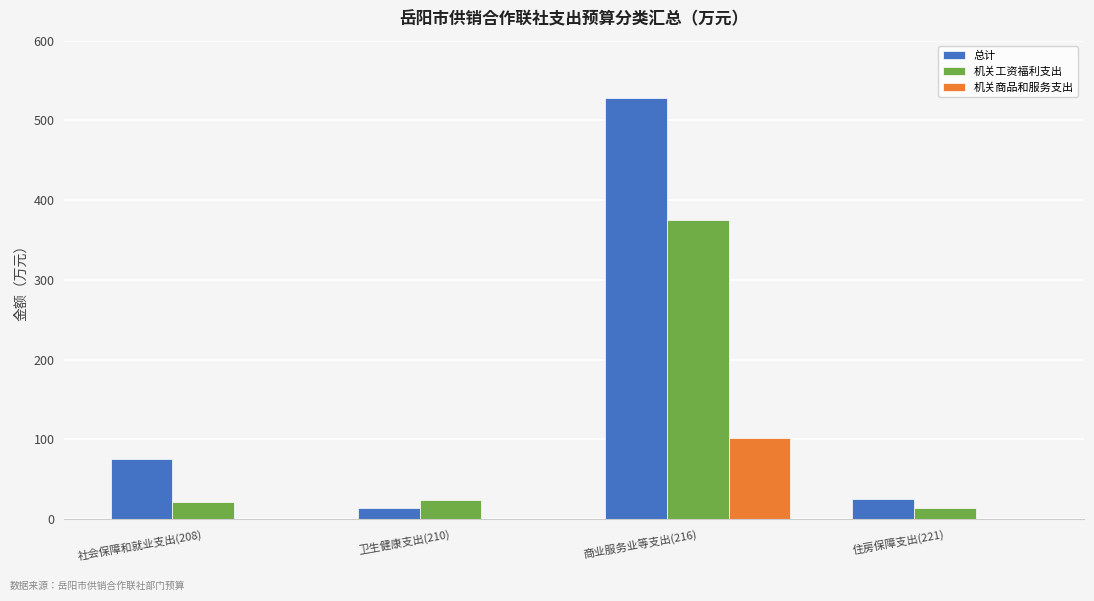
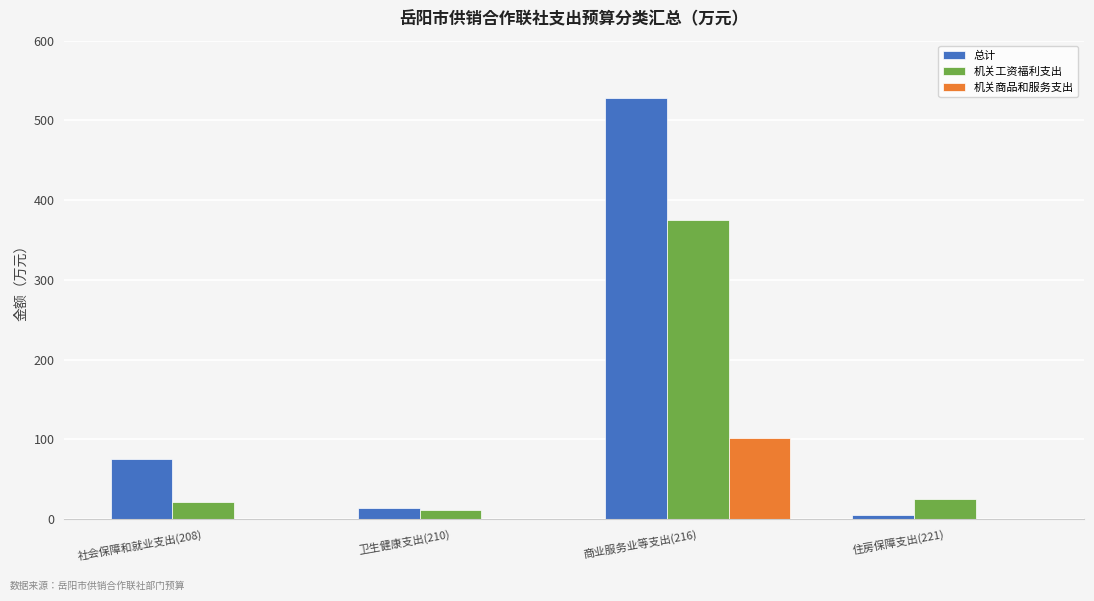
  {
    "总计": {
      "社会保障和就业支出(208)": 80,
      "卫生健康支出(210)": 10,
      "商业服务业等支出(216)": 530,
-     "住房保障支出(221)": 30
+     "住房保障支出(221)": 10
    },
    "机关工资福利支出": {
      "社会保障和就业支出(208)": 20,
-     "卫生健康支出(210)": 20,
+     "卫生健康支出(210)": 10,
      "商业服务业等支出(216)": 380,
-     "住房保障支出(221)": 10
+     "住房保障支出(221)": 30
    },
    "机关商品和服务支出": {
      "社会保障和就业支出(208)": 0,
      "卫生健康支出(210)": 0,
      "商业服务业等支出(216)": 100,
      "住房保障支出(221)": 0
    }
  }
